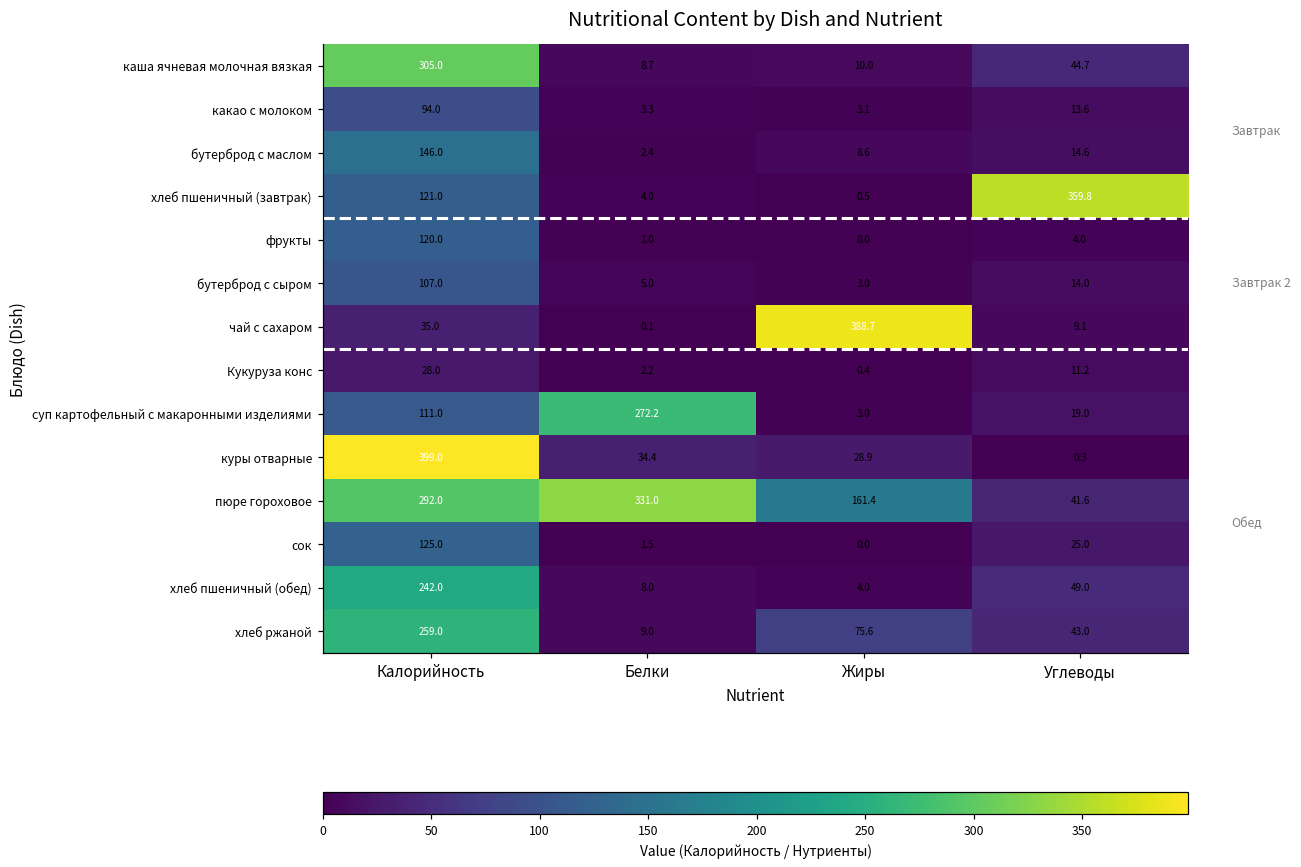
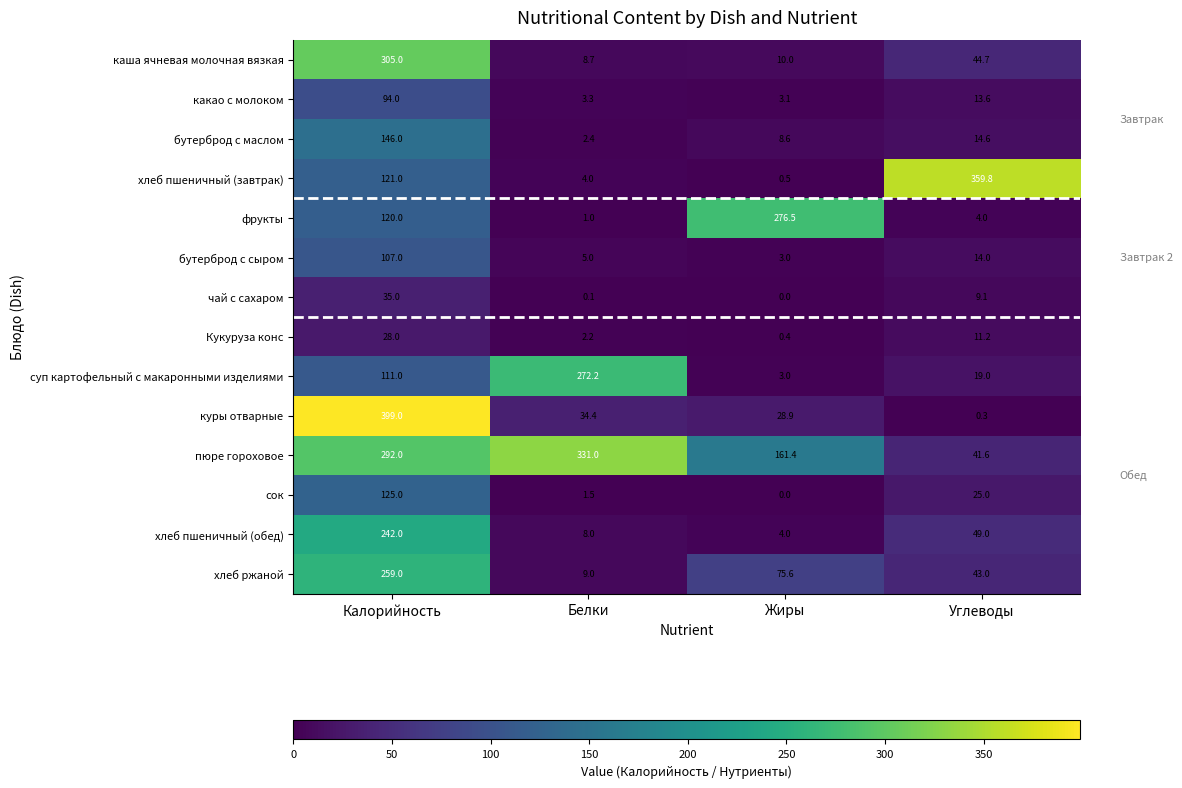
  {
    "каша ячневая молочная вязкая": {
      "Калорийность": 305.0,
      "Белки": 8.7,
      "Жиры": 10.0,
      "Углеводы": 44.7
    },
    "какао с молоком": {
      "Калорийность": 94.0,
      "Белки": 3.3,
      "Жиры": 3.1,
      "Углеводы": 13.6
    },
    "бутерброд с маслом": {
      "Калорийность": 146.0,
      "Белки": 2.4,
      "Жиры": 8.6,
      "Углеводы": 14.6
    },
    "хлеб пшеничный (завтрак)": {
      "Калорийность": 121.0,
      "Белки": 4.0,
      "Жиры": 0.5,
      "Углеводы": 359.8
    },
    "фрукты": {
      "Калорийность": 120.0,
      "Белки": 1.0,
-     "Жиры": 0.0,
+     "Жиры": 276.5,
      "Углеводы": 4.0
    },
    "бутерброд с сыром": {
      "Калорийность": 107.0,
      "Белки": 5.0,
      "Жиры": 3.0,
      "Углеводы": 14.0
    },
    "чай с сахаром": {
      "Калорийность": 35.0,
      "Белки": 0.1,
-     "Жиры": 388.7,
+     "Жиры": 0.0,
      "Углеводы": 9.1
    },
    "Кукуруза конс": {
      "Калорийность": 28.0,
      "Белки": 2.2,
      "Жиры": 0.4,
      "Углеводы": 11.2
    },
    "суп картофельный с макаронными изделиями": {
      "Калорийность": 111.0,
      "Белки": 272.2,
      "Жиры": 3.0,
      "Углеводы": 19.0
    },
    "куры отварные": {
      "Калорийность": 399.0,
      "Белки": 34.4,
      "Жиры": 28.9,
      "Углеводы": 0.3
    },
    "пюре гороховое": {
      "Калорийность": 292.0,
      "Белки": 331.0,
      "Жиры": 161.4,
      "Углеводы": 41.6
    },
    "сок": {
      "Калорийность": 125.0,
      "Белки": 1.5,
      "Жиры": 0.0,
      "Углеводы": 25.0
    },
    "хлеб пшеничный (обед)": {
      "Калорийность": 242.0,
      "Белки": 8.0,
      "Жиры": 4.0,
      "Углеводы": 49.0
    },
    "хлеб ржаной": {
      "Калорийность": 259.0,
      "Белки": 9.0,
      "Жиры": 75.6,
      "Углеводы": 43.0
    }
  }
